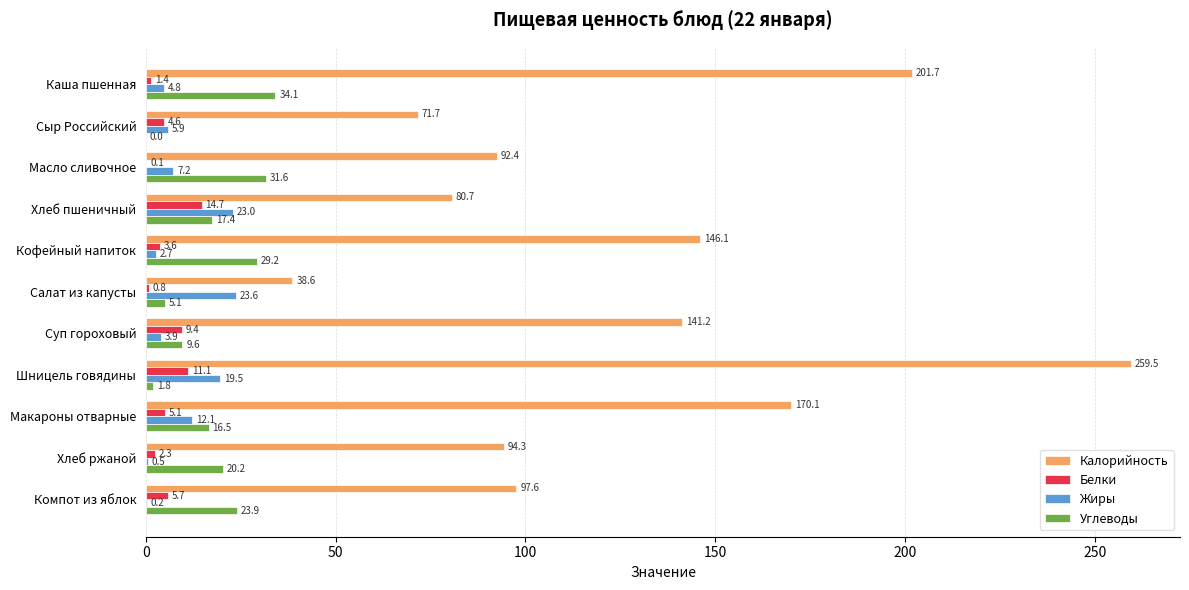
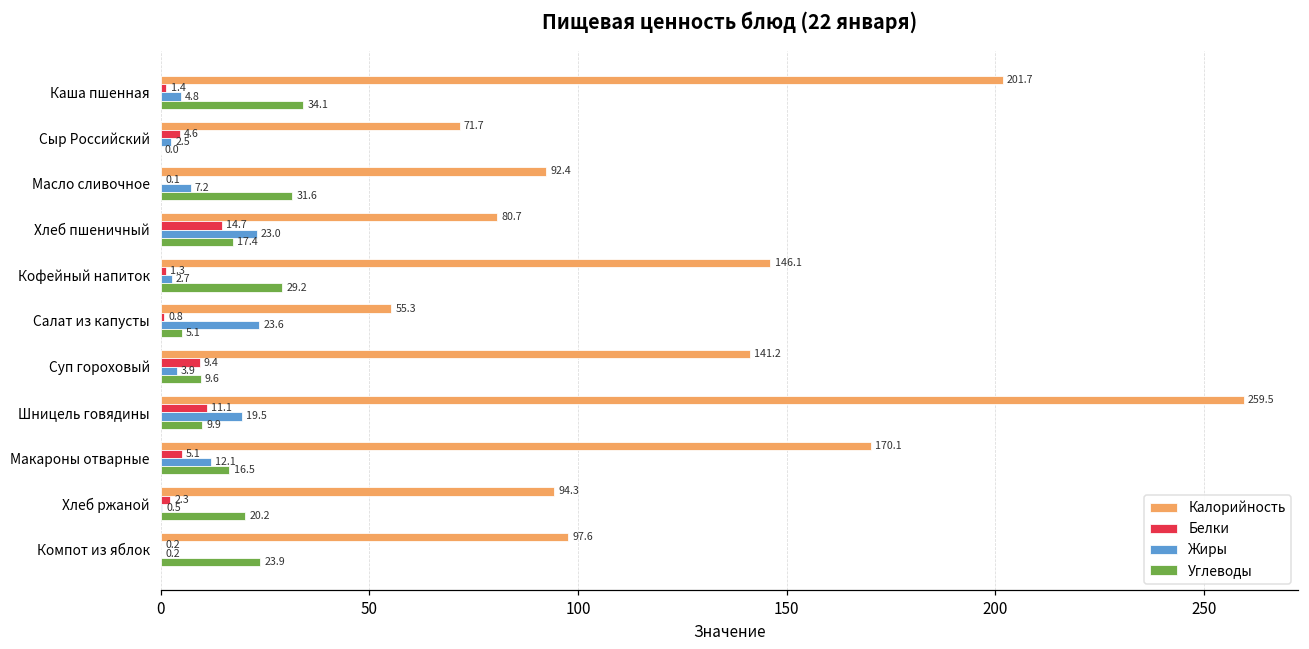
  {
    "Калорийность": {
      "Каша пшенная": 201.7,
      "Сыр Российский": 71.7,
      "Масло сливочное": 92.4,
      "Хлеб пшеничный": 80.7,
      "Кофейный напиток": 146.1,
-     "Салат из капусты": 38.6,
+     "Салат из капусты": 55.3,
      "Суп гороховый": 141.2,
      "Шницель говядины": 259.5,
      "Макароны отварные": 170.1,
      "Хлеб ржаной": 94.3,
      "Компот из яблок": 97.6
    },
    "Белки": {
      "Каша пшенная": 1.4,
      "Масло сливочное": 0.1,
      "Хлеб пшеничный": 14.7,
-     "Кофейный напиток": 3.6,
+     "Кофейный напиток": 1.3,
      "Салат из капусты": 0.8,
      "Суп гороховый": 9.4,
      "Шницель говядины": 11.1,
      "Макароны отварные": 5.1,
      "Хлеб ржаной": 2.3,
-     "Компот из яблок": 5.7
+     "Компот из яблок": 0.2
    },
    "Жиры": {
      "Каша пшенная": 4.8,
-     "Сыр Российский": 5.9,
+     "Сыр Российский": 2.5,
      "Масло сливочное": 7.2,
      "Хлеб пшеничный": 23.0,
      "Салат из капусты": 23.6,
      "Суп гороховый": 3.9,
      "Шницель говядины": 19.5,
      "Макароны отварные": 12.1,
      "Хлеб ржаной": 0.5,
      "Компот из яблок": 0.2
    },
    "Углеводы": {
      "Каша пшенная": 34.1,
      "Сыр Российский": 0.0,
      "Масло сливочное": 31.6,
      "Хлеб пшеничный": 17.4,
      "Кофейный напиток": 29.2,
      "Салат из капусты": 5.1,
      "Суп гороховый": 9.6,
-     "Шницель говядины": 1.8,
+     "Шницель говядины": 9.9,
      "Макароны отварные": 16.5,
      "Хлеб ржаной": 20.2,
      "Компот из яблок": 23.9
    }
  }
